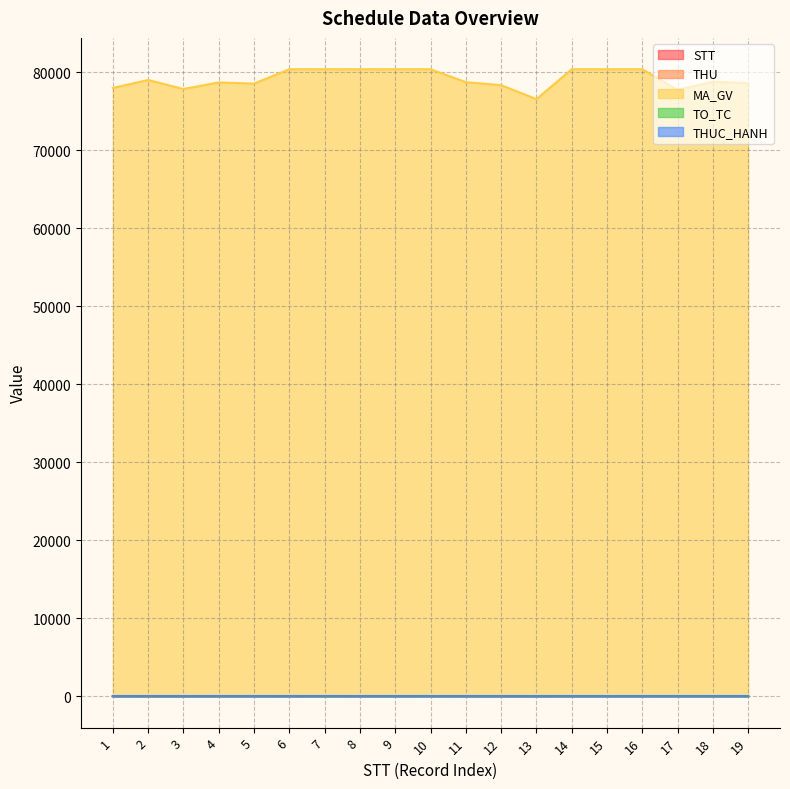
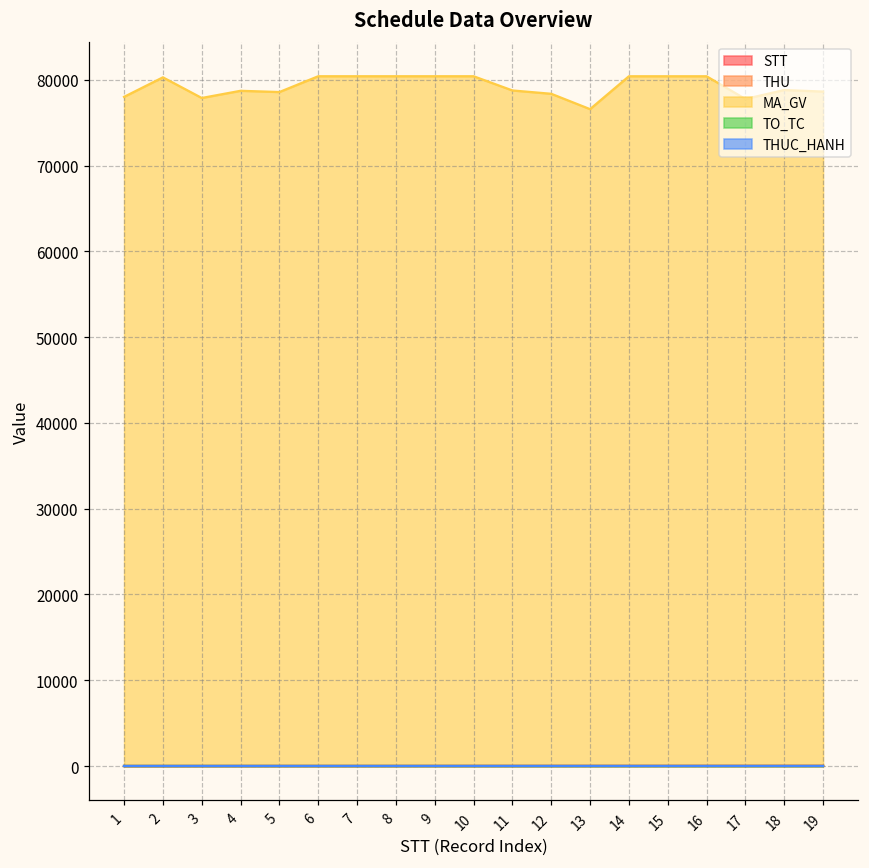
  {
    "MA_GV": {
      "1": 78000,
-     "2": 79000,
+     "2": 80000,
      "3": 78000,
      "4": 79000,
      "5": 79000,
      "6": 80000,
      "7": 80000,
      "8": 80000,
      "9": 80000,
      "10": 80000,
      "11": 79000,
      "12": 78000,
      "13": 77000,
      "14": 80000,
      "15": 80000,
      "16": 80000
    },
    "THUC_HANH": {
      "1": 0,
      "2": 0,
      "3": 0,
      "4": 0,
      "5": 0,
      "6": 0,
      "7": 0,
      "8": 0,
      "9": 0,
      "10": 0,
      "11": 0,
      "12": 0,
      "13": 0,
      "14": 0,
      "15": 0,
      "16": 0,
      "17": 0,
      "18": 0,
      "19": 0
    }
  }
